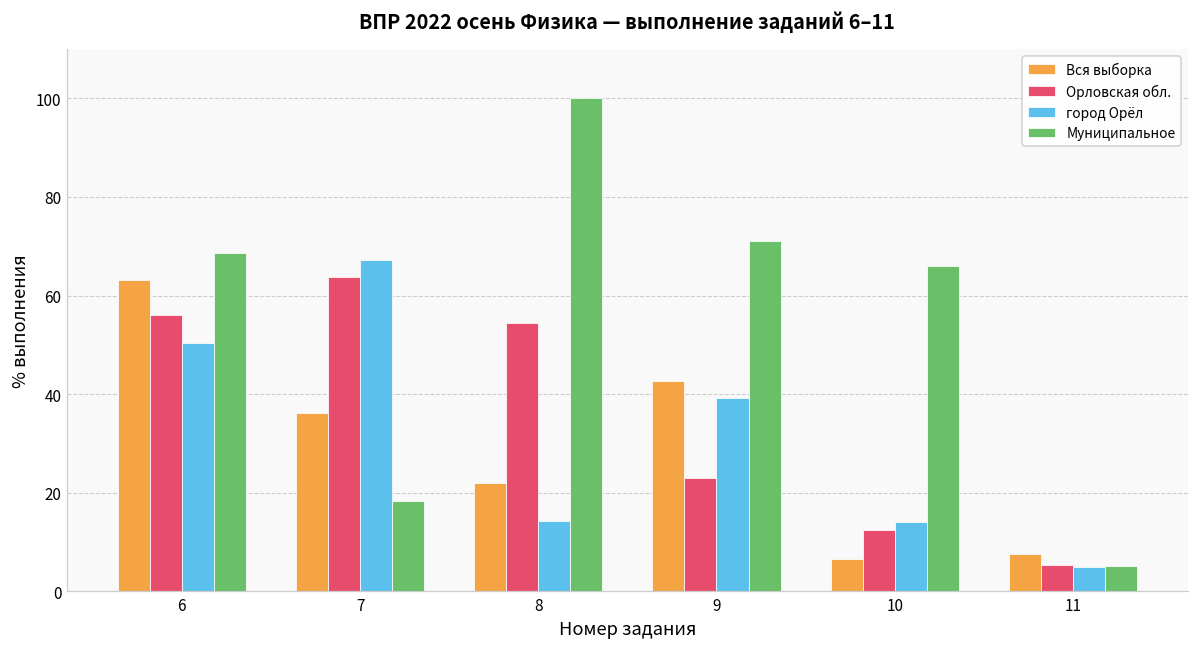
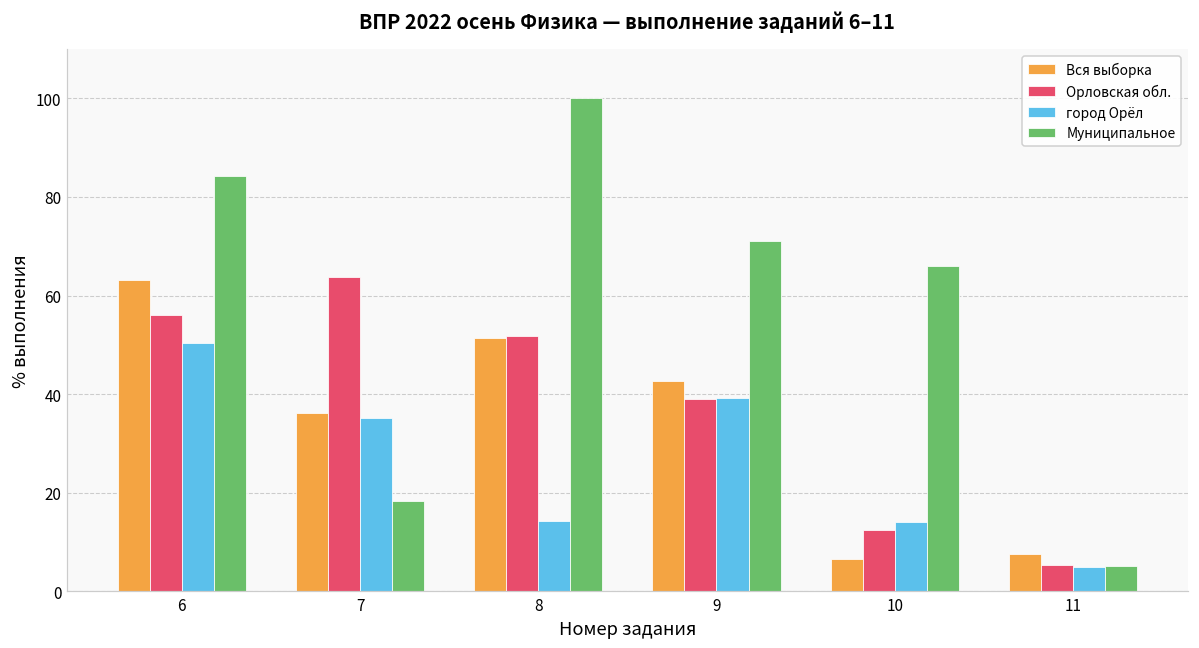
  {
    "Вся выборка": {
      "6": 63,
      "7": 36,
-     "8": 22,
+     "8": 51,
      "9": 43,
      "10": 7,
      "11": 8
    },
    "Орловская обл.": {
      "6": 56,
      "7": 64,
-     "8": 55,
-     "9": 23,
+     "8": 52,
+     "9": 39,
      "10": 12,
      "11": 5
    },
    "город Орёл": {
      "6": 50,
-     "7": 67,
+     "7": 35,
      "8": 14,
      "9": 39,
      "10": 14,
      "11": 5
    },
    "Муниципальное": {
-     "6": 69,
+     "6": 84,
      "7": 18,
      "8": 100,
      "9": 71,
      "10": 66,
      "11": 5
    }
  }
